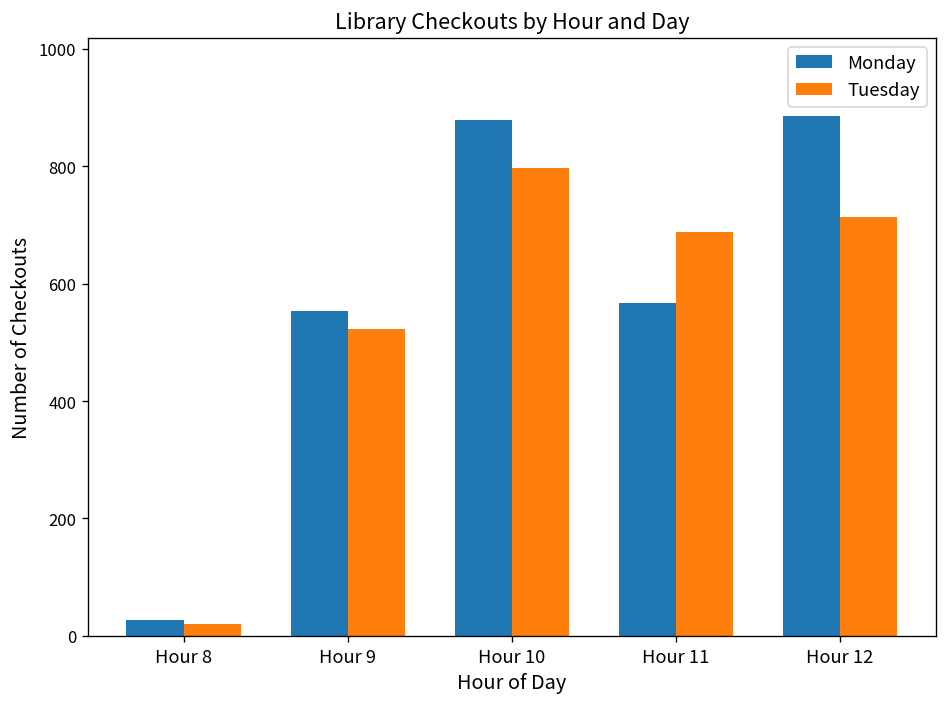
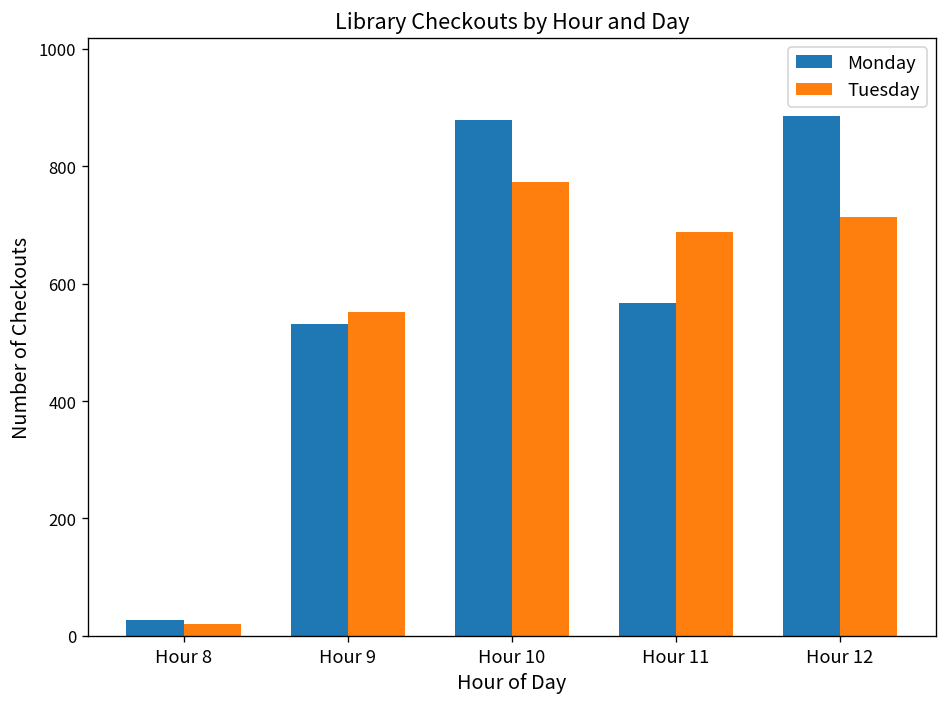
  {
    "Monday": {
      "Hour 8": 30,
-     "Hour 9": 550,
+     "Hour 9": 530,
      "Hour 10": 880,
      "Hour 11": 570,
      "Hour 12": 890
    },
    "Tuesday": {
      "Hour 8": 20,
-     "Hour 9": 520,
-     "Hour 10": 800,
+     "Hour 9": 550,
+     "Hour 10": 770,
      "Hour 11": 690,
      "Hour 12": 710
    }
  }
